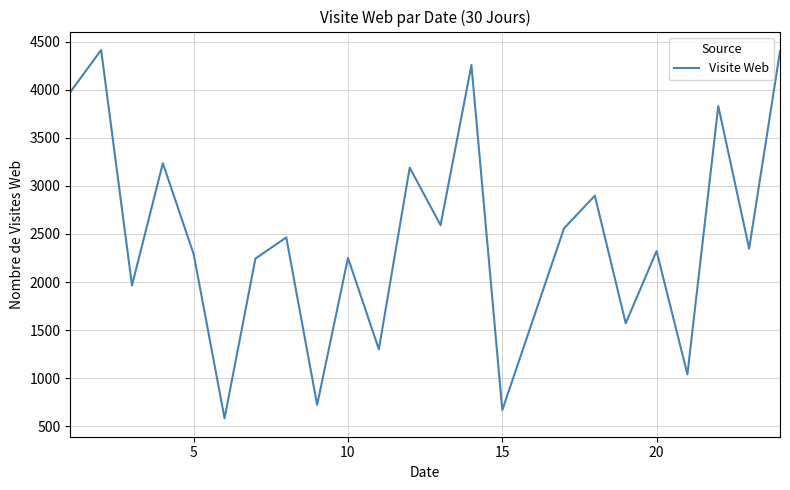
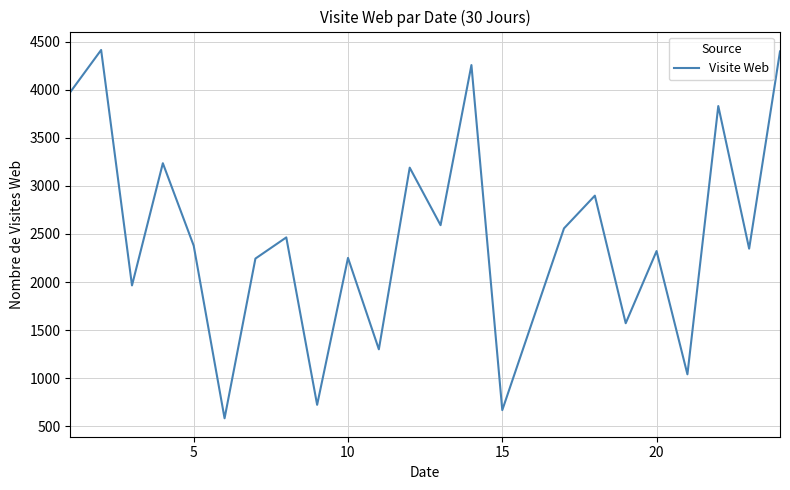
  {
-   "5": 2300,
+   "5": 2400,
    "10": 2300,
    "15": 700,
    "20": 2300
  }
